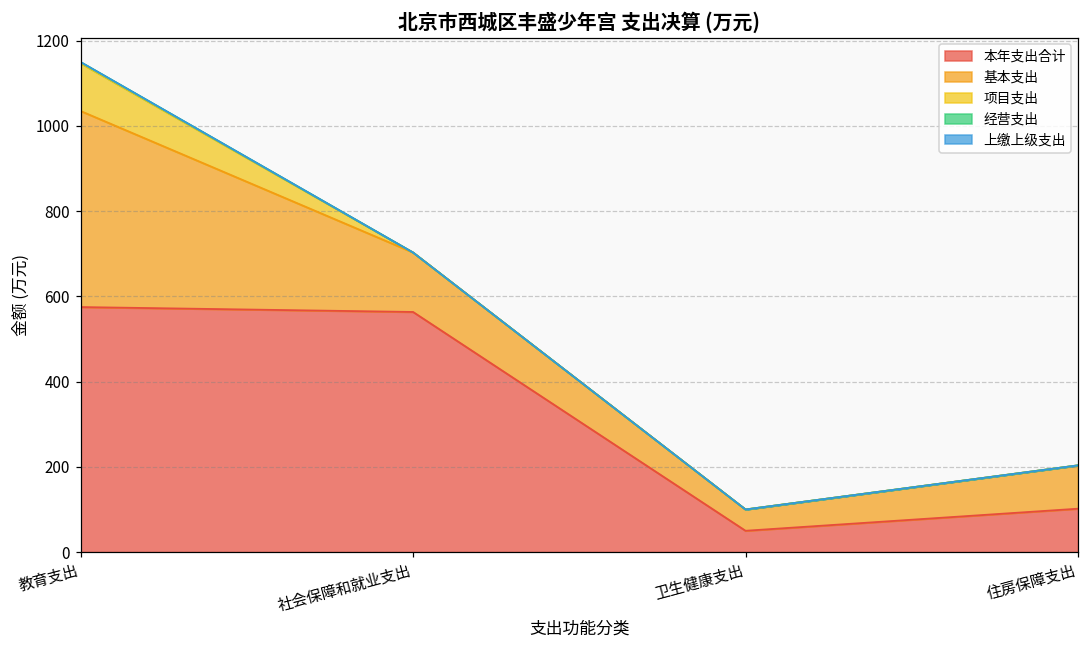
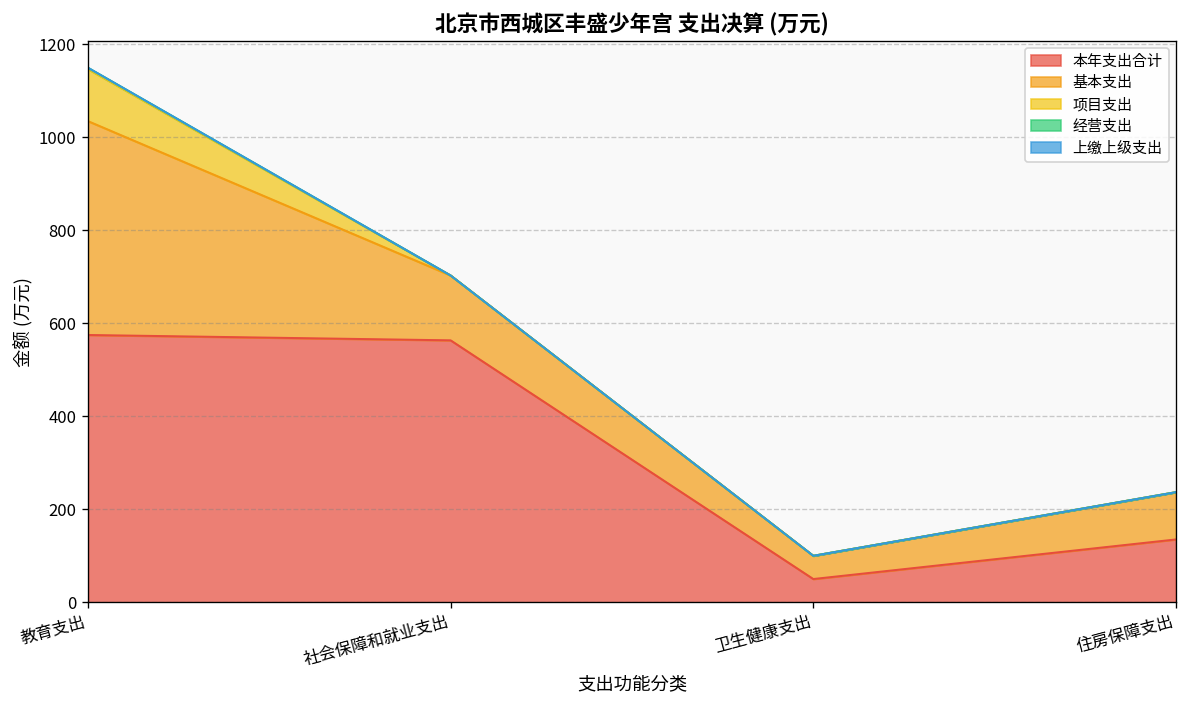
  {
    "本年支出合计": {
      "教育支出": 570,
      "社会保障和就业支出": 560,
      "卫生健康支出": 50,
-     "住房保障支出": 100
+     "住房保障支出": 140
    }
  }
